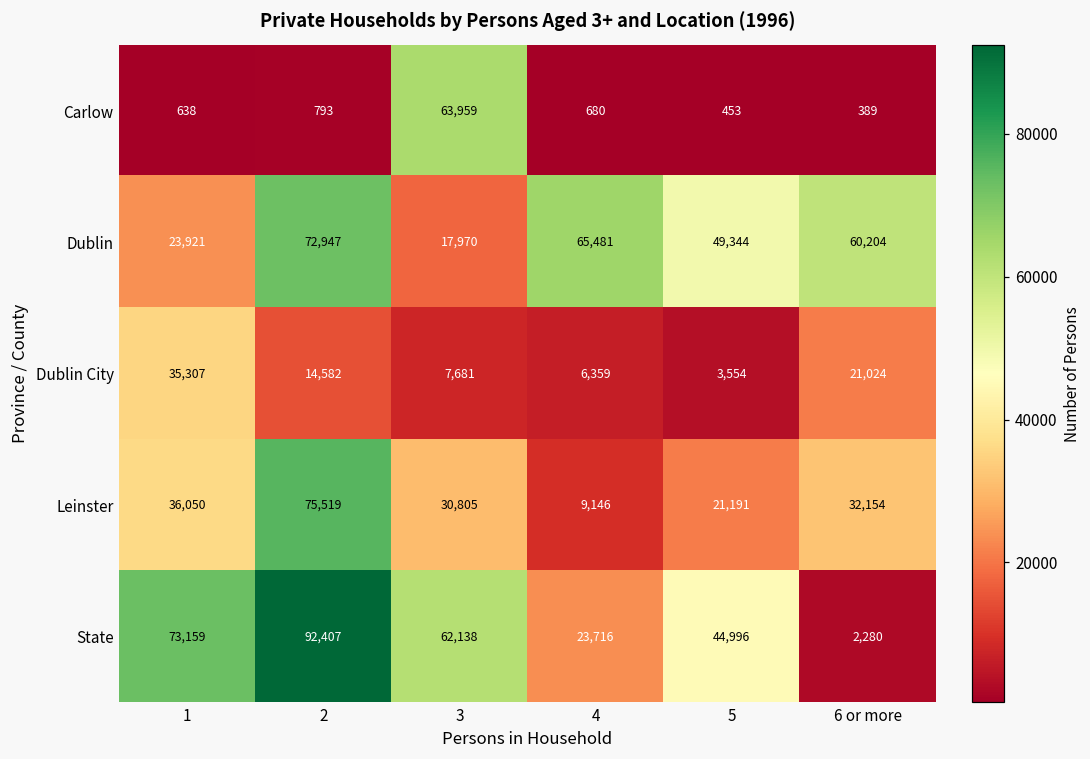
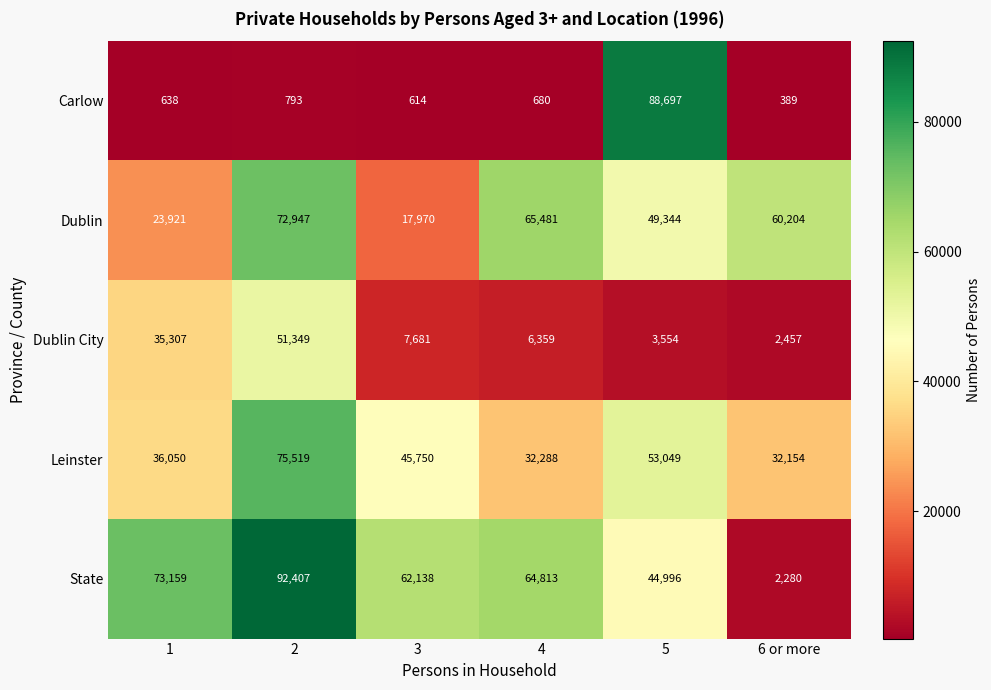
  {
    "Carlow": {
      "1": "638",
      "2": "793",
-     "3": "63,959",
+     "3": "614",
      "4": "680",
-     "5": "453",
+     "5": "88,697",
      "6 or more": "389"
    },
    "Dublin": {
      "1": "23,921",
      "2": "72,947",
      "3": "17,970",
      "4": "65,481",
      "5": "49,344",
      "6 or more": "60,204"
    },
    "Dublin City": {
      "1": "35,307",
-     "2": "14,582",
+     "2": "51,349",
      "3": "7,681",
      "4": "6,359",
      "5": "3,554",
-     "6 or more": "21,024"
+     "6 or more": "2,457"
    },
    "Leinster": {
      "1": "36,050",
      "2": "75,519",
-     "3": "30,805",
-     "4": "9,146",
-     "5": "21,191",
+     "3": "45,750",
+     "4": "32,288",
+     "5": "53,049",
      "6 or more": "32,154"
    },
    "State": {
      "1": "73,159",
      "2": "92,407",
      "3": "62,138",
-     "4": "23,716",
+     "4": "64,813",
      "5": "44,996",
      "6 or more": "2,280"
    }
  }
